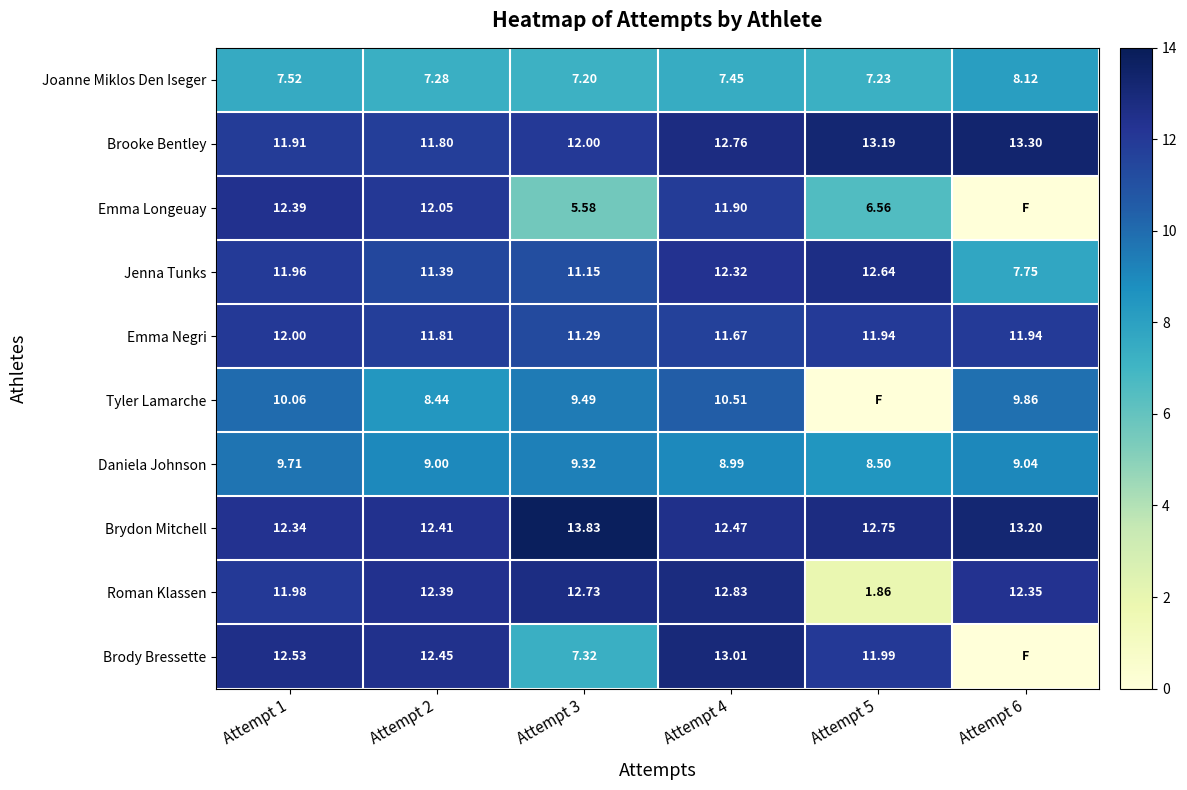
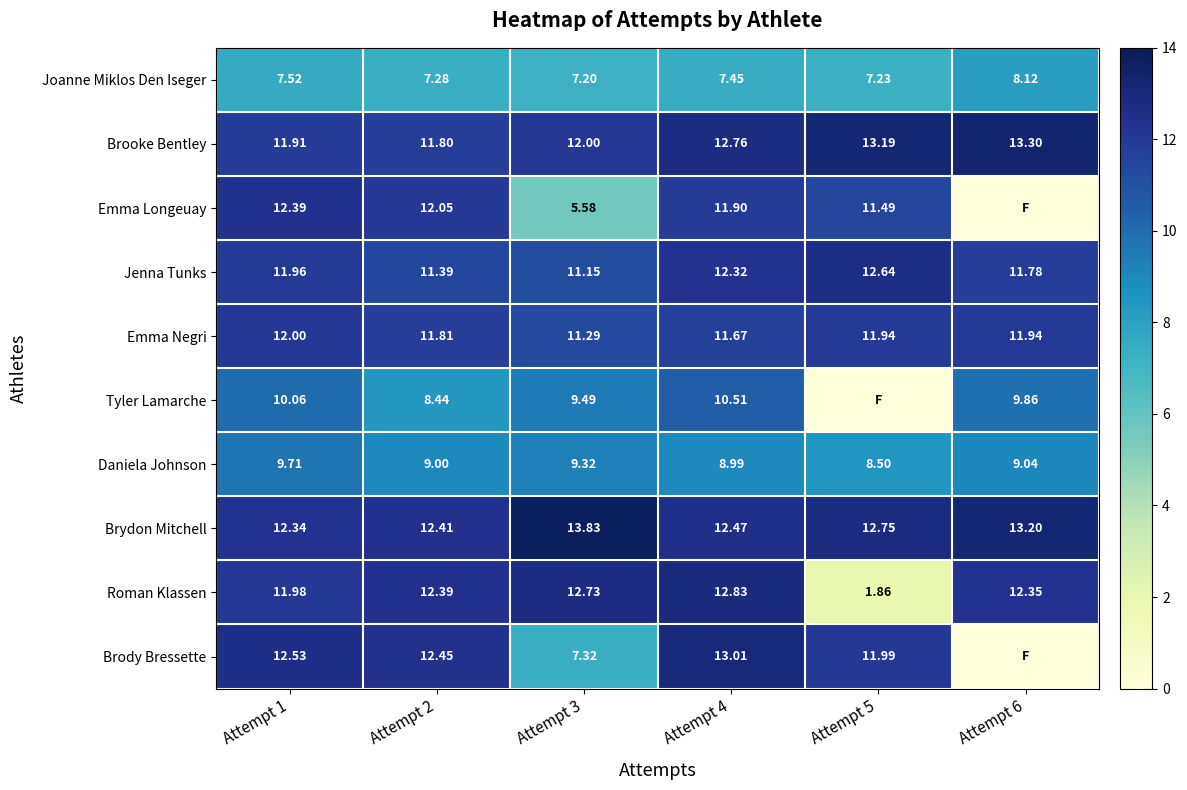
  {
    "Joanne Miklos Den Iseger": {
      "Attempt 1": 7.52,
      "Attempt 2": 7.28,
      "Attempt 3": 7.20,
      "Attempt 4": 7.45,
      "Attempt 5": 7.23,
      "Attempt 6": 8.12
    },
    "Brooke Bentley": {
      "Attempt 1": 11.91,
      "Attempt 2": 11.80,
      "Attempt 3": 12.00,
      "Attempt 4": 12.76,
      "Attempt 5": 13.19,
      "Attempt 6": 13.30
    },
    "Emma Longeuay": {
      "Attempt 1": 12.39,
      "Attempt 2": 12.05,
      "Attempt 3": 5.58,
      "Attempt 4": 11.90,
-     "Attempt 5": 6.56
+     "Attempt 5": 11.49
    },
    "Jenna Tunks": {
      "Attempt 1": 11.96,
      "Attempt 2": 11.39,
      "Attempt 3": 11.15,
      "Attempt 4": 12.32,
      "Attempt 5": 12.64,
-     "Attempt 6": 7.75
+     "Attempt 6": 11.78
    },
    "Emma Negri": {
      "Attempt 1": 12.00,
      "Attempt 2": 11.81,
      "Attempt 3": 11.29,
      "Attempt 4": 11.67,
      "Attempt 5": 11.94,
      "Attempt 6": 11.94
    },
    "Tyler Lamarche": {
      "Attempt 1": 10.06,
      "Attempt 2": 8.44,
      "Attempt 3": 9.49,
      "Attempt 4": 10.51,
      "Attempt 6": 9.86
    },
    "Daniela Johnson": {
      "Attempt 1": 9.71,
      "Attempt 2": 9.00,
      "Attempt 3": 9.32,
      "Attempt 4": 8.99,
      "Attempt 5": 8.50,
      "Attempt 6": 9.04
    },
    "Brydon Mitchell": {
      "Attempt 1": 12.34,
      "Attempt 2": 12.41,
      "Attempt 3": 13.83,
      "Attempt 4": 12.47,
      "Attempt 5": 12.75,
      "Attempt 6": 13.20
    },
    "Roman Klassen": {
      "Attempt 1": 11.98,
      "Attempt 2": 12.39,
      "Attempt 3": 12.73,
      "Attempt 4": 12.83,
      "Attempt 5": 1.86,
      "Attempt 6": 12.35
    },
    "Brody Bressette": {
      "Attempt 1": 12.53,
      "Attempt 2": 12.45,
      "Attempt 3": 7.32,
      "Attempt 4": 13.01,
      "Attempt 5": 11.99
    }
  }
